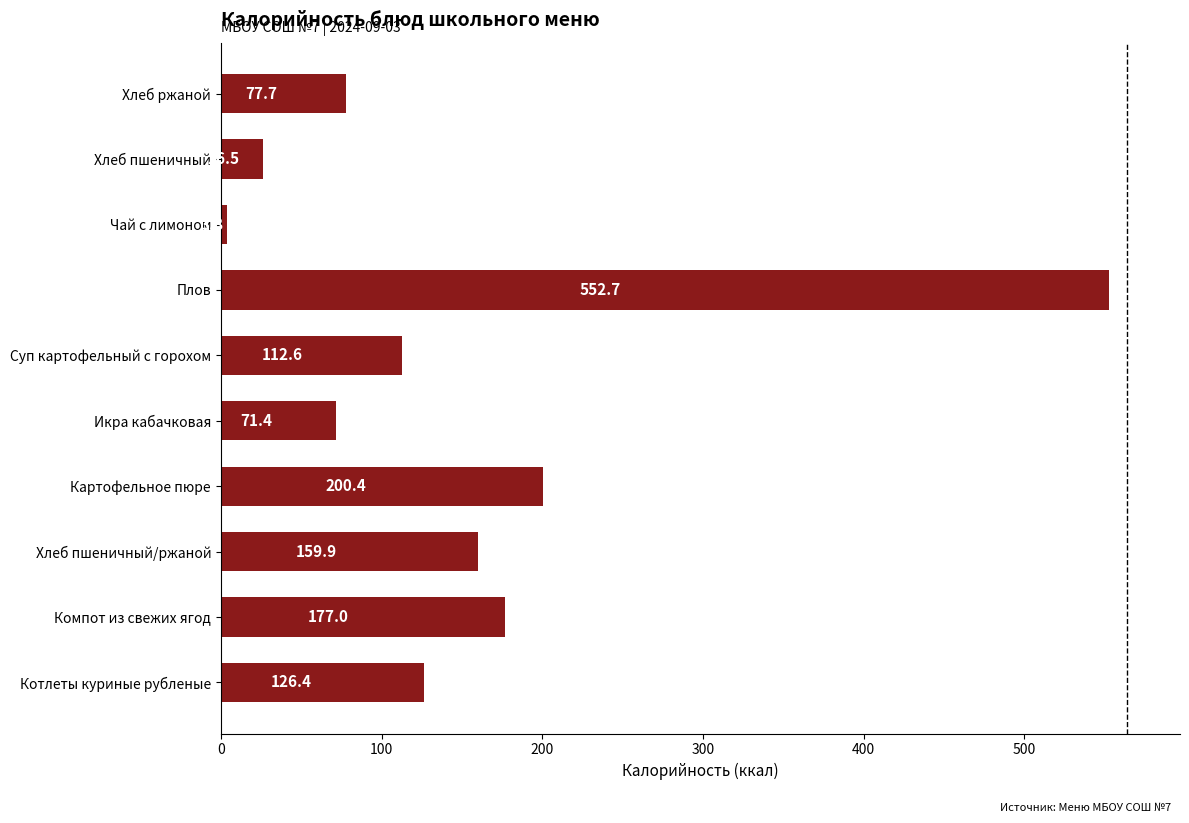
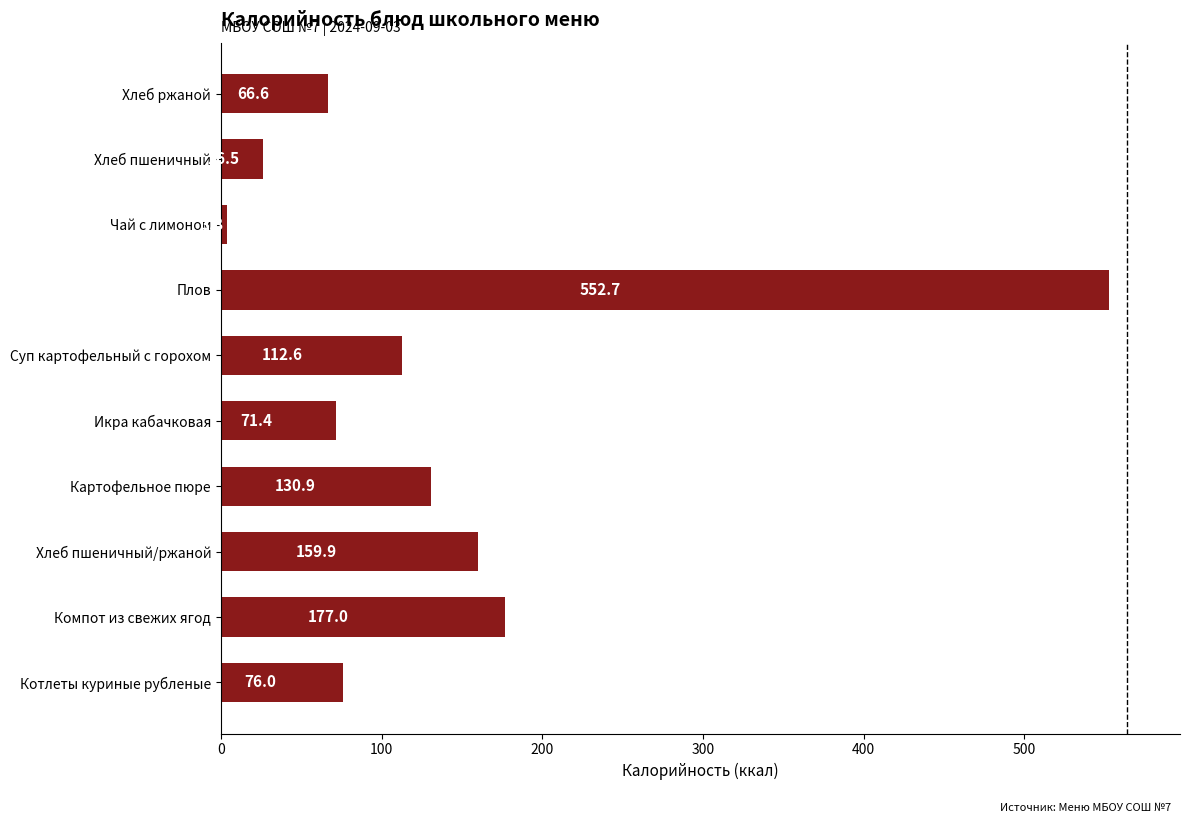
  {
-   "Хлеб ржаной": 77.7,
+   "Хлеб ржаной": 66.6,
    "Хлеб пшеничный": 26.5,
    "Плов": 552.7,
    "Суп картофельный с горохом": 112.6,
    "Икра кабачковая": 71.4,
-   "Картофельное пюре": 200.4,
+   "Картофельное пюре": 130.9,
    "Хлеб пшеничный/ржаной": 159.9,
    "Компот из свежих ягод": 177.0,
-   "Котлеты куриные рубленые": 126.4
+   "Котлеты куриные рубленые": 76.0
  }
